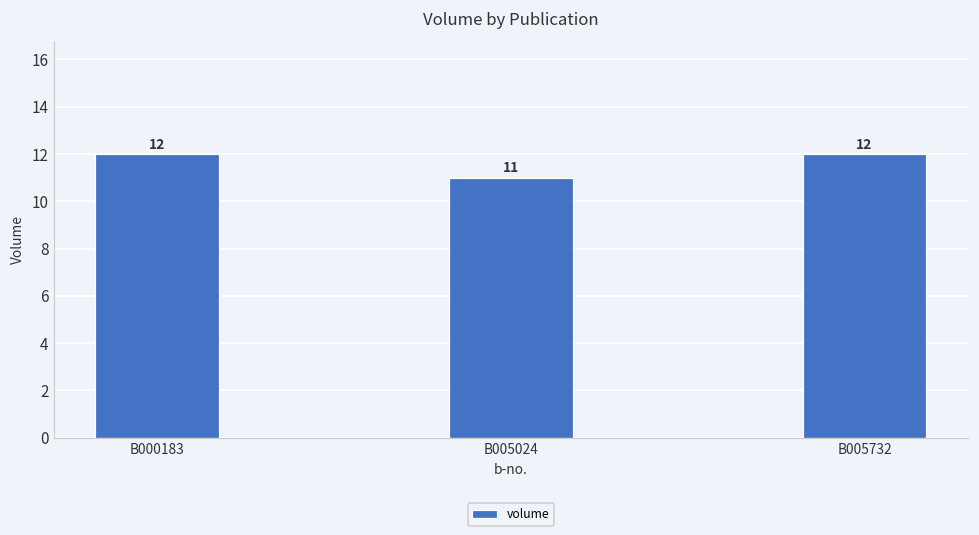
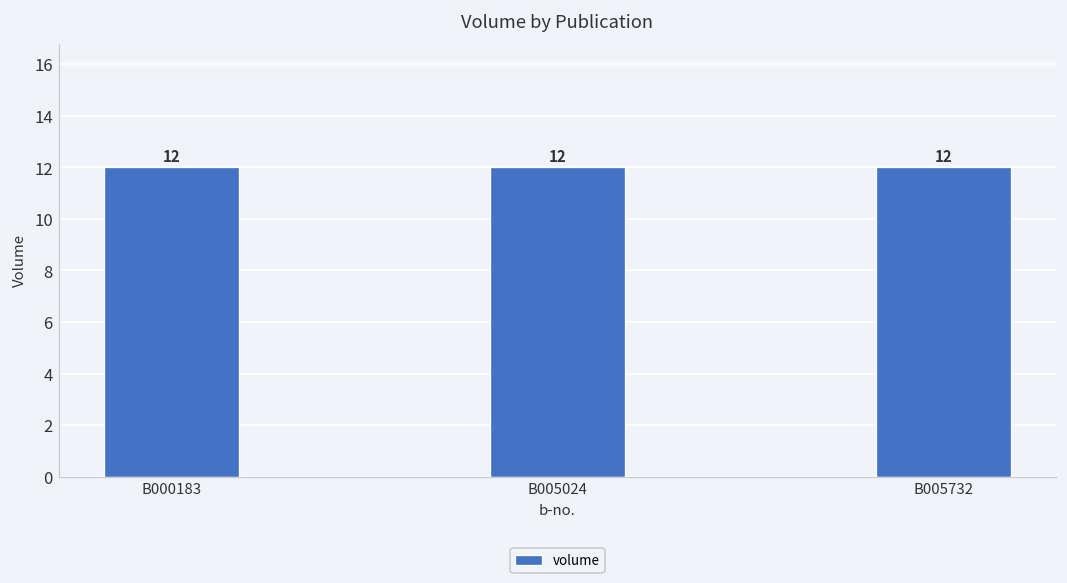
  {
    "B000183": 12,
-   "B005024": 11,
+   "B005024": 12,
    "B005732": 12
  }
